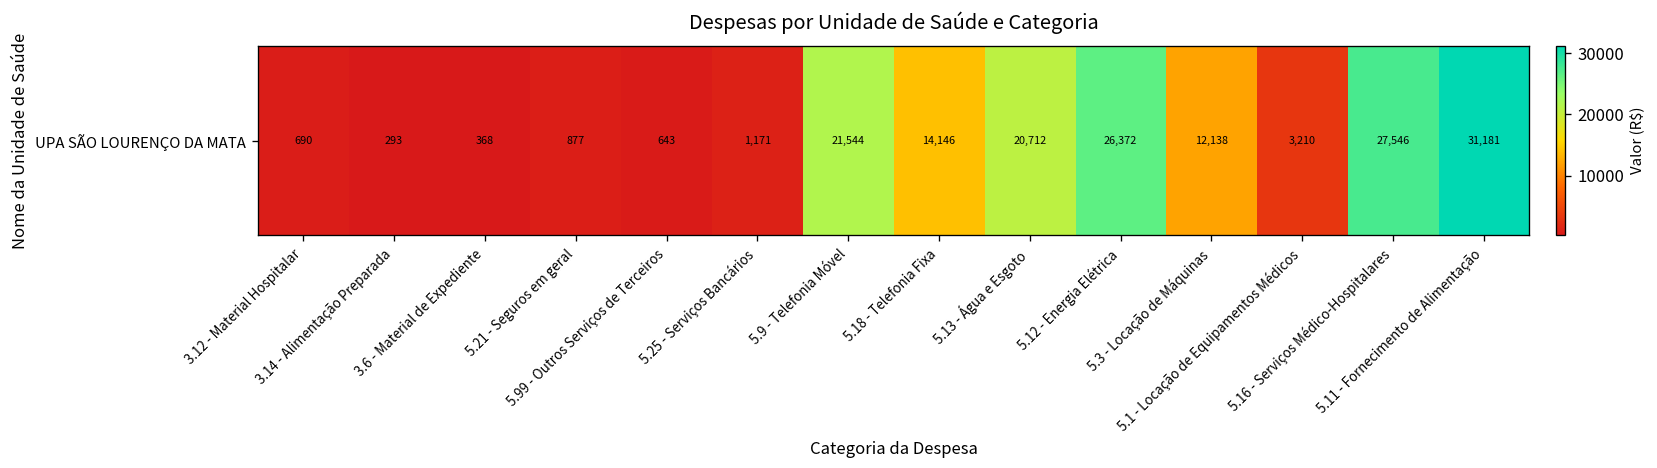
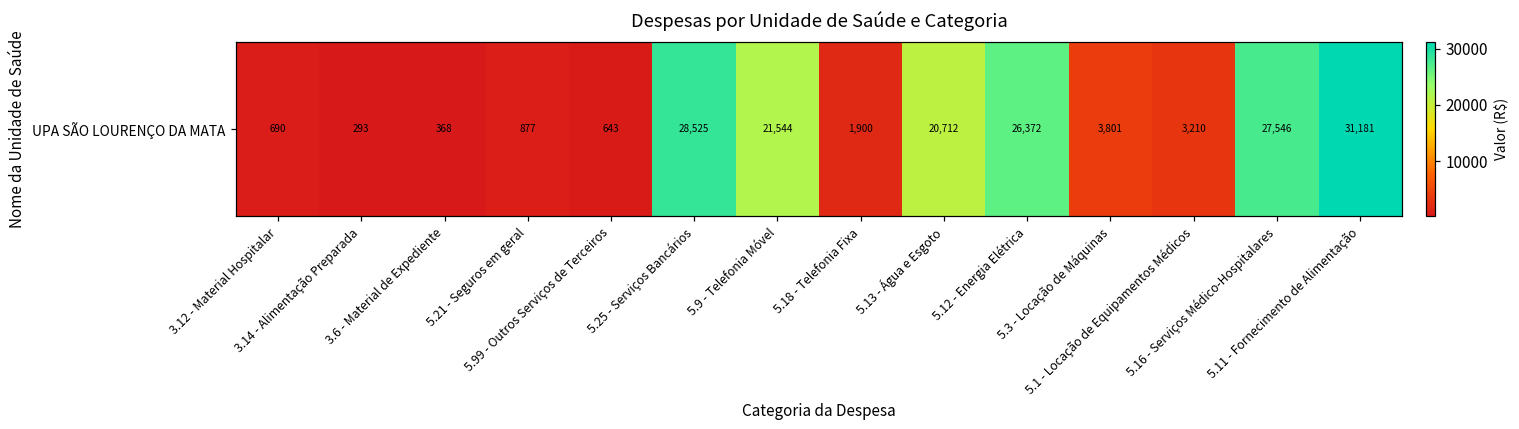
  {
    "UPA SÃO LOURENÇO DA MATA": {
      "3.12 - Material Hospitalar": "690",
      "3.14 - Alimentação Preparada": "293",
      "3.6 - Material de Expediente": "368",
      "5.21 - Seguros em geral": "877",
      "5.99 - Outros Serviços de Terceiros": "643",
-     "5.25 - Serviços Bancários": "1,171",
+     "5.25 - Serviços Bancários": "28,525",
      "5.9 - Telefonia Móvel": "21,544",
-     "5.18 - Telefonia Fixa": "14,146",
+     "5.18 - Telefonia Fixa": "1,900",
      "5.13 - Água e Esgoto": "20,712",
      "5.12 - Energia Elétrica": "26,372",
-     "5.3 - Locação de Máquinas": "12,138",
+     "5.3 - Locação de Máquinas": "3,801",
      "5.1 - Locação de Equipamentos Médicos": "3,210",
      "5.16 - Serviços Médico-Hospitalares": "27,546",
      "5.11 - Fornecimento de Alimentação": "31,181"
    }
  }
